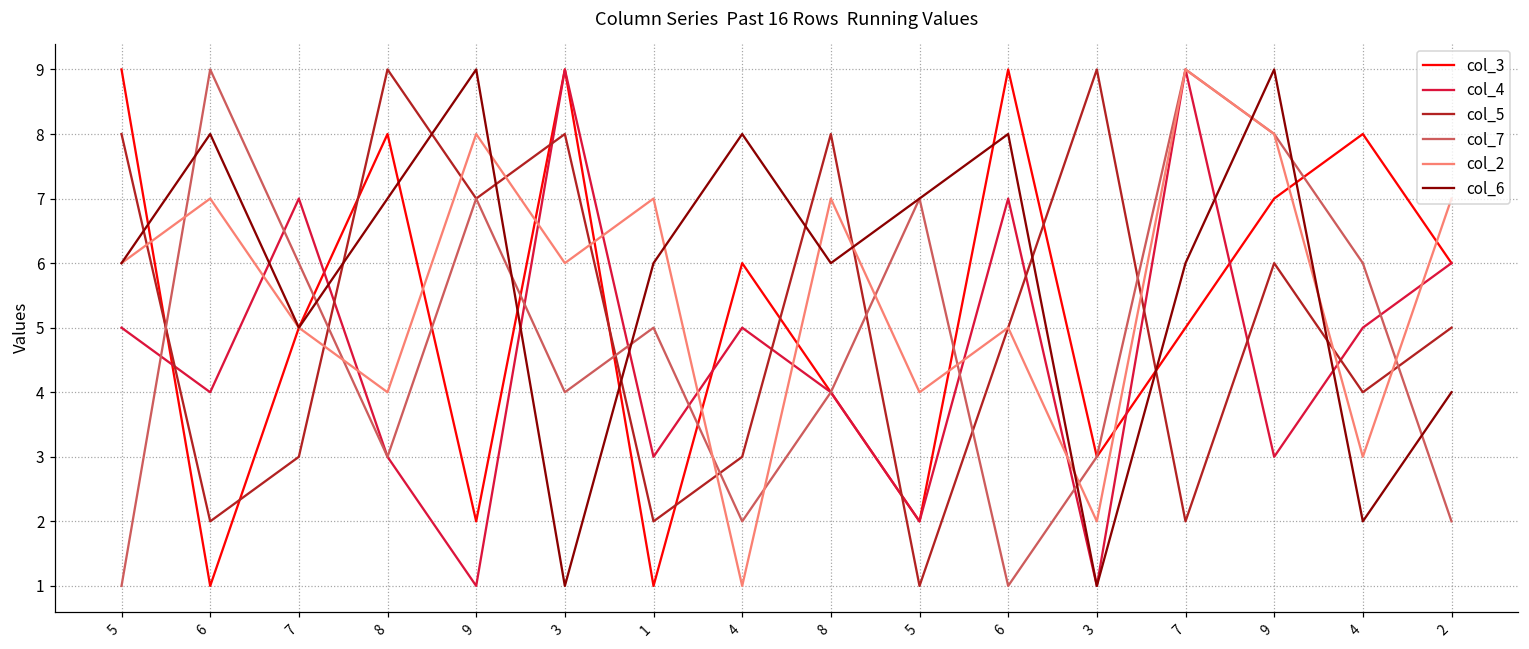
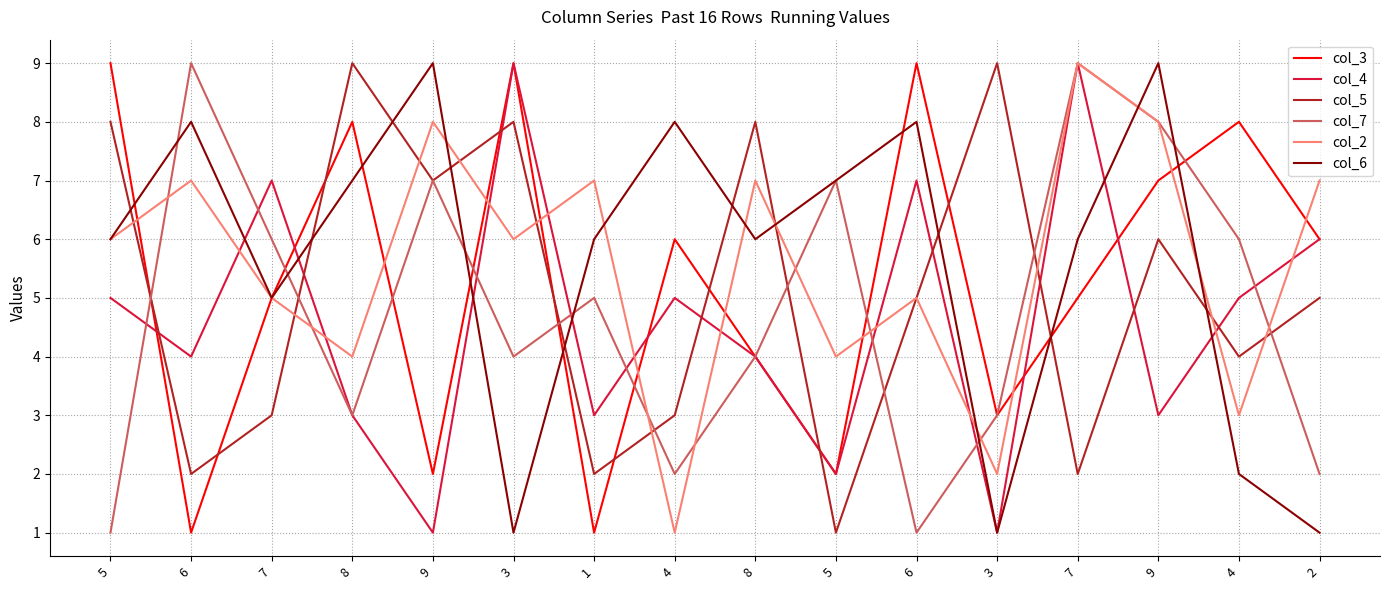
  {
    "col_3": {
      "1": 1
    },
    "col_7": {
      "1": 5,
      "2": 2
    },
    "col_2": {
      "1": 7,
      "2": 7
    },
    "col_6": {
      "1": 6,
-     "2": 4
+     "2": 1
    }
  }
